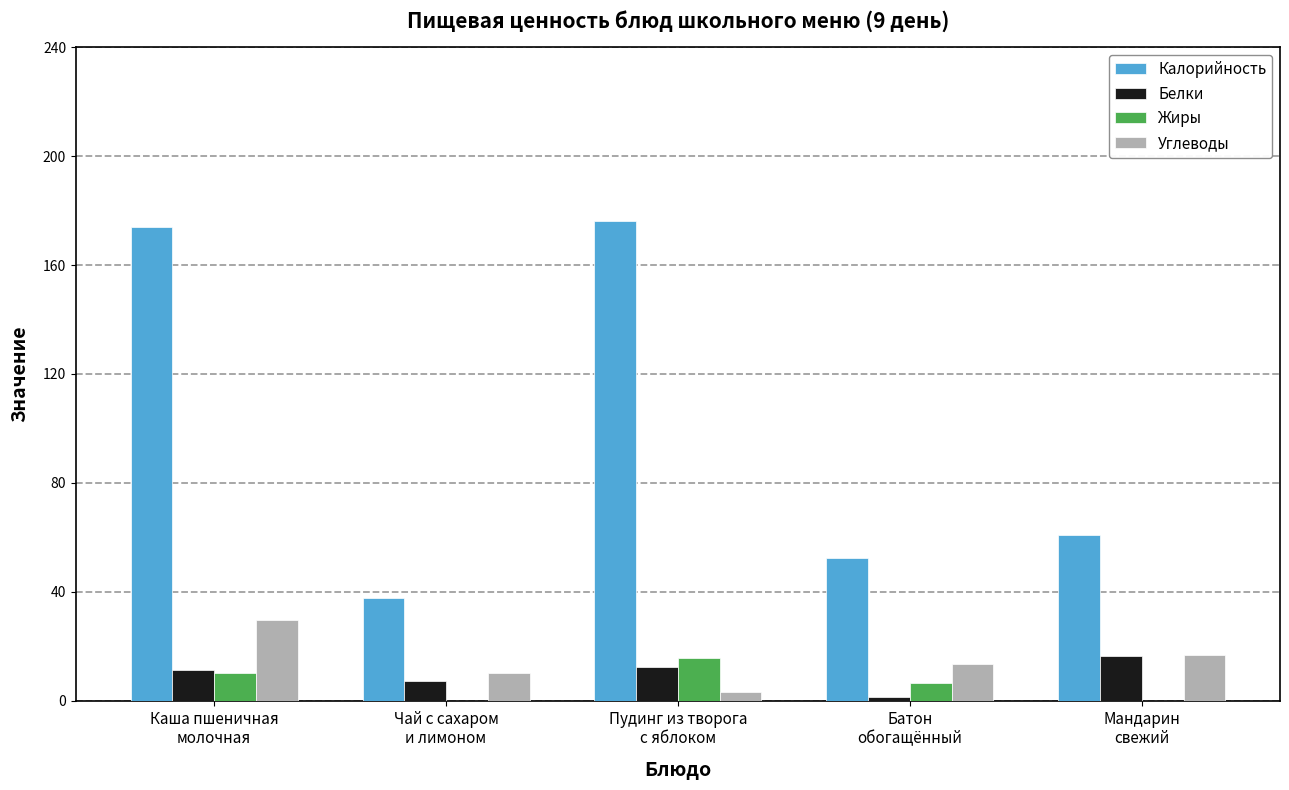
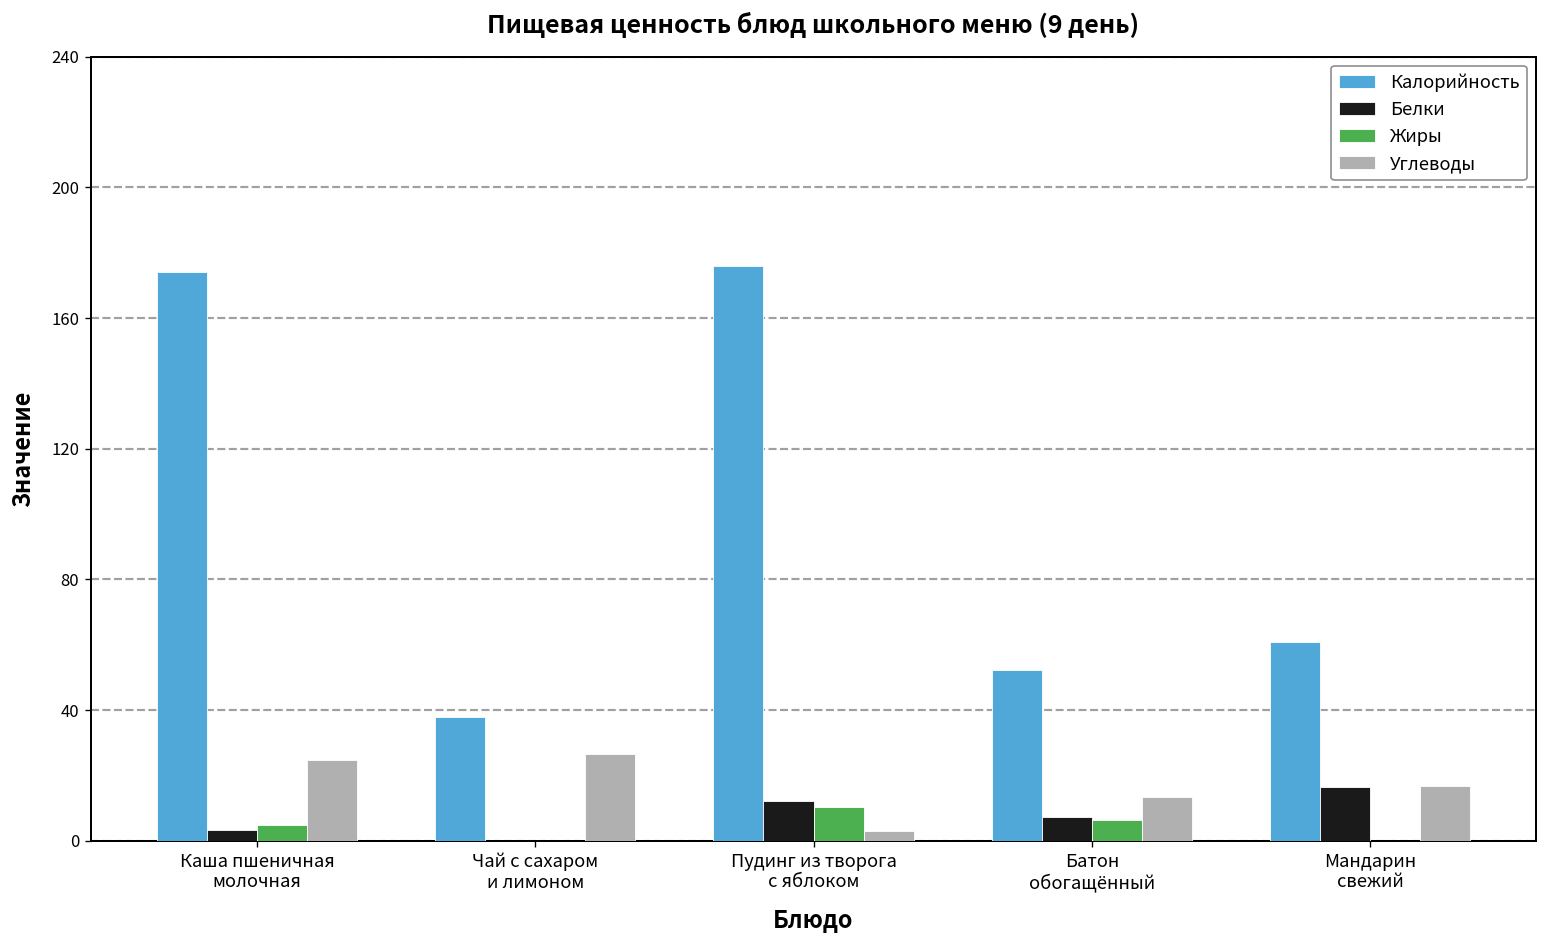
  {
    "Калорийность": {
      "Каша пшеничная молочная": 174,
      "Чай с сахаром и лимоном": 38,
      "Пудинг из творога с яблоком": 176,
      "Батон обогащённый": 52,
      "Мандарин свежий": 61
    },
    "Белки": {
-     "Каша пшеничная молочная": 11,
-     "Чай с сахаром и лимоном": 7,
+     "Каша пшеничная молочная": 3,
+     "Чай с сахаром и лимоном": 0,
      "Пудинг из творога с яблоком": 12,
-     "Батон обогащённый": 2,
+     "Батон обогащённый": 7,
      "Мандарин свежий": 17
    },
    "Жиры": {
-     "Каша пшеничная молочная": 10,
+     "Каша пшеничная молочная": 5,
      "Чай с сахаром и лимоном": 0,
-     "Пудинг из творога с яблоком": 16,
+     "Пудинг из творога с яблоком": 11,
      "Батон обогащённый": 7,
      "Мандарин свежий": 0
    },
    "Углеводы": {
-     "Каша пшеничная молочная": 30,
-     "Чай с сахаром и лимоном": 10,
+     "Каша пшеничная молочная": 25,
+     "Чай с сахаром и лимоном": 27,
      "Пудинг из творога с яблоком": 3,
      "Батон обогащённый": 14,
      "Мандарин свежий": 17
    }
  }
